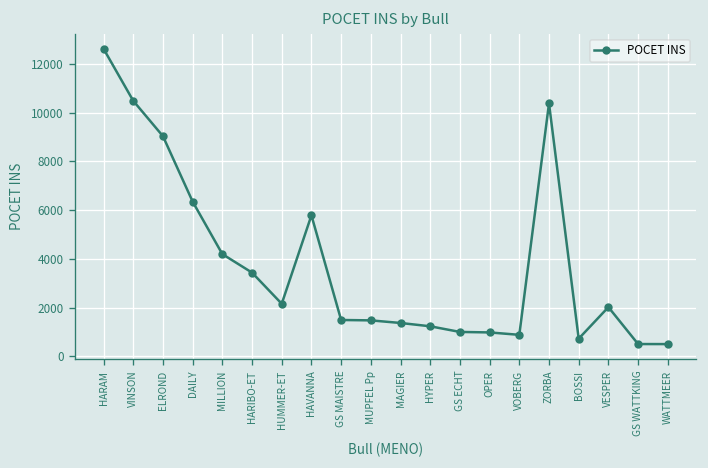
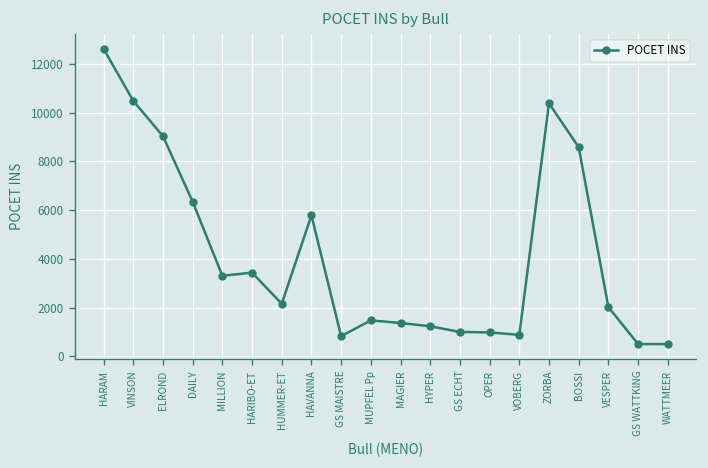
  {
    "HARAM": 12600,
    "VINSON": 10500,
    "ELROND": 9000,
    "DAILY": 6400,
-   "MILLION": 4200,
+   "MILLION": 3300,
    "HARIBO-ET": 3400,
    "HUMMER-ET": 2200,
    "HAVANNA": 5800,
-   "GS MAISTRE": 1500,
+   "GS MAISTRE": 800,
    "MUPFEL Pp": 1500,
    "MAGIER": 1400,
    "HYPER": 1200,
    "GS ECHT": 1000,
    "OPER": 1000,
    "VOBERG": 900,
    "ZORBA": 10400,
-   "BOSSI": 700,
+   "BOSSI": 8600,
    "VESPER": 2000,
    "GS WATTKING": 500,
    "WATTMEER": 500
  }
